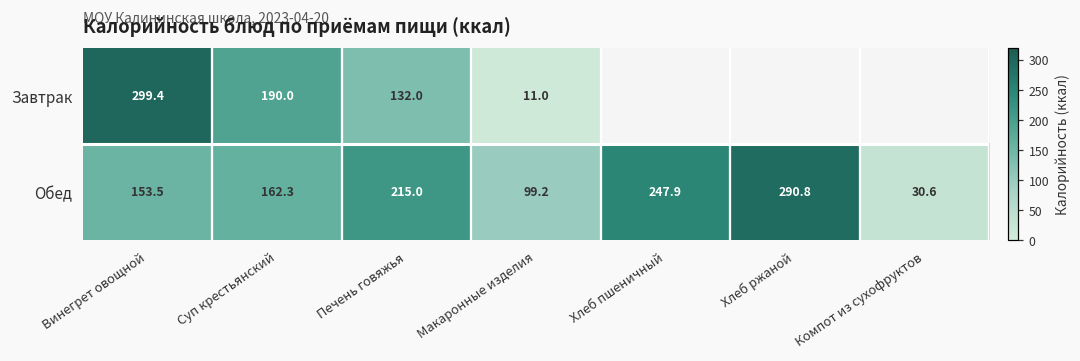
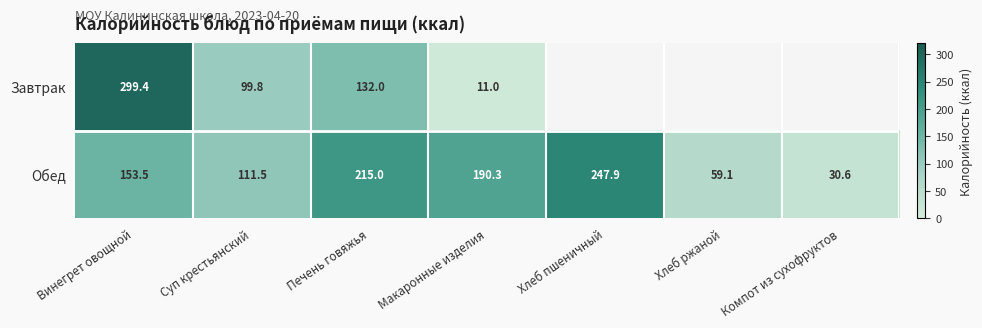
  {
    "Завтрак": {
      "Винегрет овощной": 299.4,
-     "Суп крестьянский": 190.0,
+     "Суп крестьянский": 99.8,
      "Печень говяжья": 132.0,
      "Макаронные изделия": 11.0
    },
    "Обед": {
      "Винегрет овощной": 153.5,
-     "Суп крестьянский": 162.3,
+     "Суп крестьянский": 111.5,
      "Печень говяжья": 215.0,
-     "Макаронные изделия": 99.2,
+     "Макаронные изделия": 190.3,
      "Хлеб пшеничный": 247.9,
-     "Хлеб ржаной": 290.8,
+     "Хлеб ржаной": 59.1,
      "Компот из сухофруктов": 30.6
    }
  }
